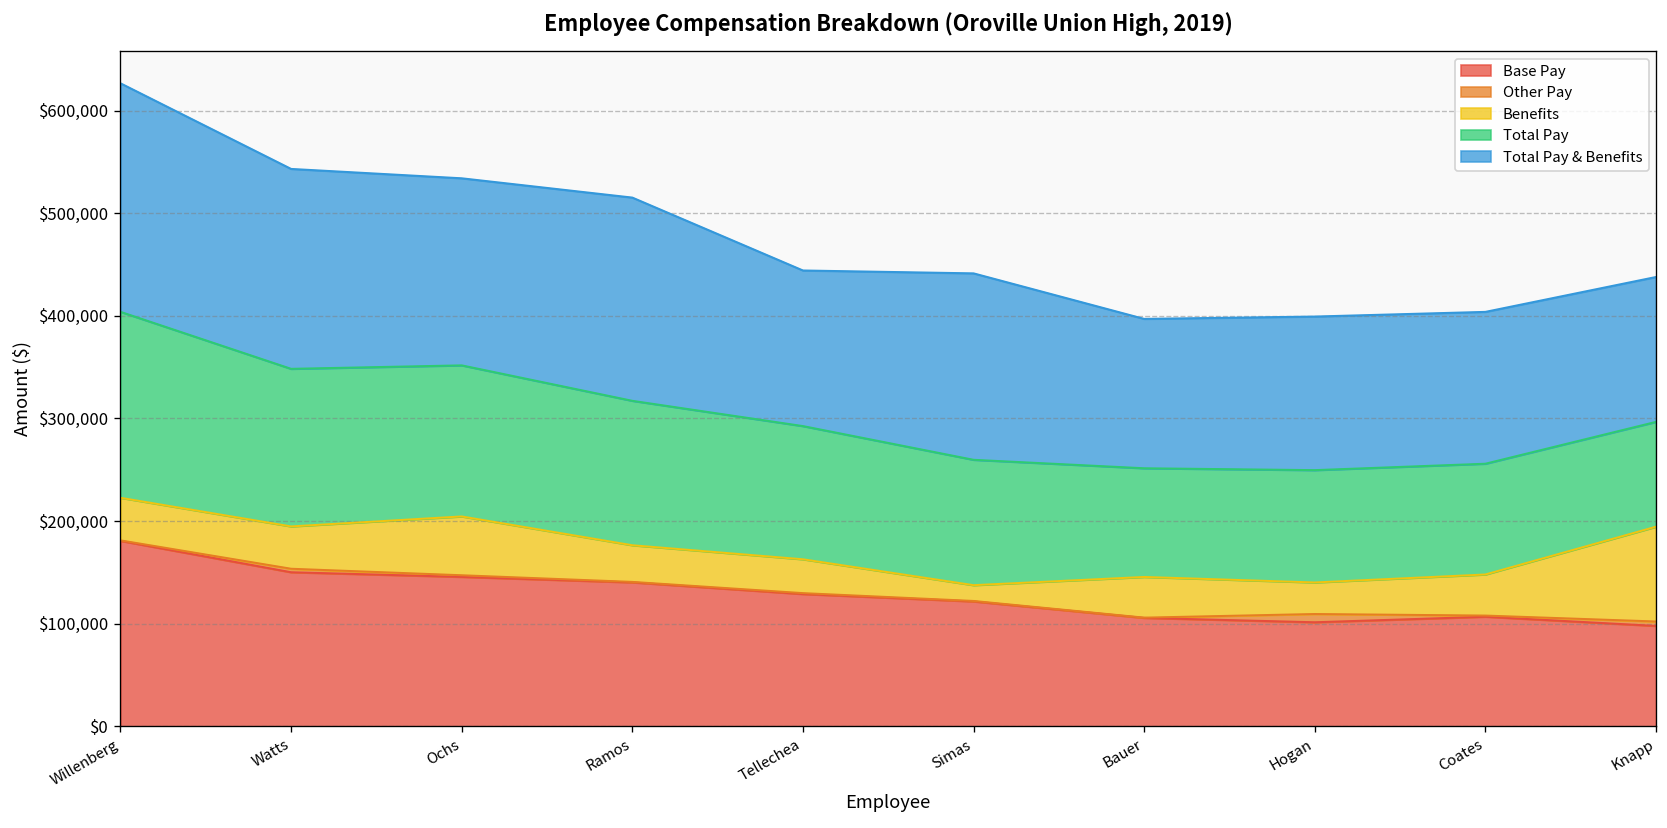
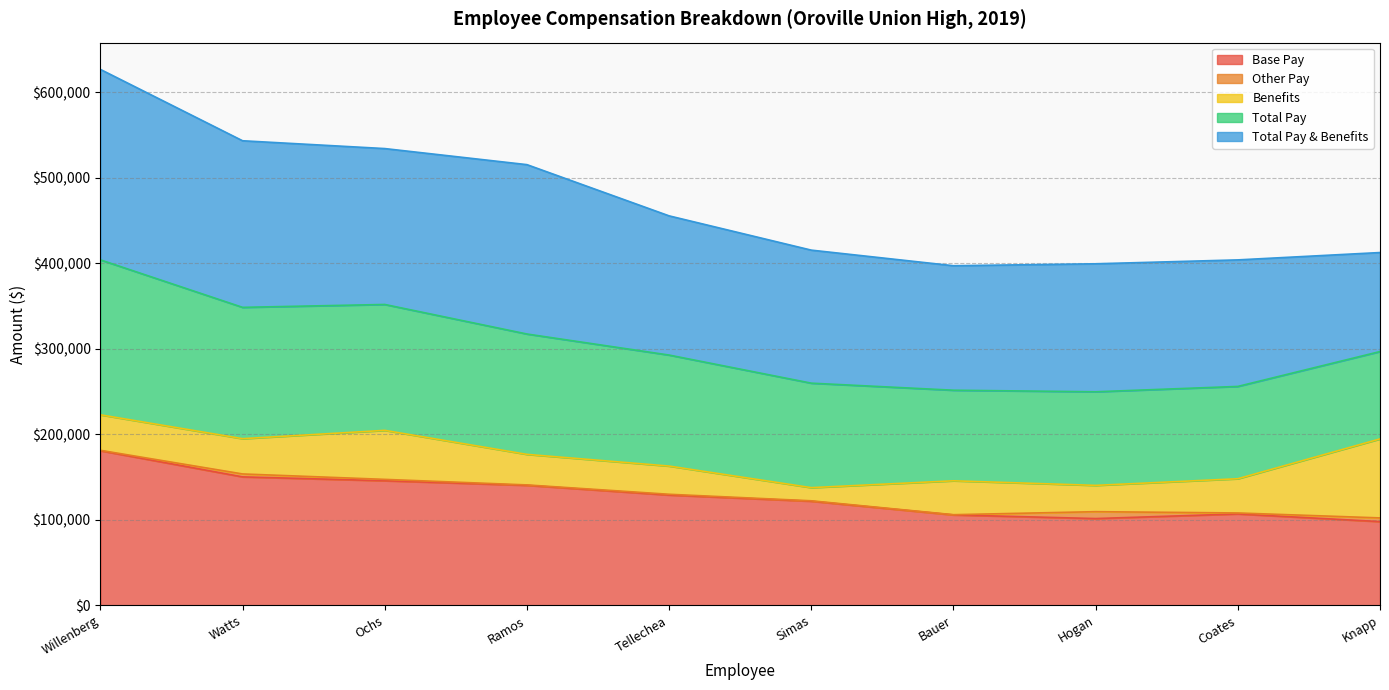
  {
    "Benefits": {
      "Willenberg": "$40,000",
      "Watts": "$40,000",
      "Ochs": "$60,000",
      "Ramos": "$40,000",
      "Tellechea": "$30,000",
      "Simas": "$20,000",
      "Bauer": "$40,000",
      "Hogan": "$30,000",
      "Coates": "$40,000",
      "Knapp": "$90,000"
    },
    "Total Pay": {
      "Willenberg": "$180,000",
      "Watts": "$150,000",
      "Ochs": "$150,000",
      "Ramos": "$140,000",
      "Tellechea": "$130,000",
      "Simas": "$120,000",
      "Bauer": "$110,000",
      "Hogan": "$110,000",
      "Coates": "$110,000",
      "Knapp": "$100,000"
    },
    "Total Pay & Benefits": {
      "Willenberg": "$220,000",
      "Watts": "$190,000",
      "Ochs": "$180,000",
      "Ramos": "$200,000",
-     "Tellechea": "$150,000",
-     "Simas": "$180,000",
+     "Tellechea": "$160,000",
+     "Simas": "$160,000",
      "Bauer": "$150,000",
      "Hogan": "$150,000",
      "Coates": "$150,000",
-     "Knapp": "$140,000"
+     "Knapp": "$120,000"
    }
  }
